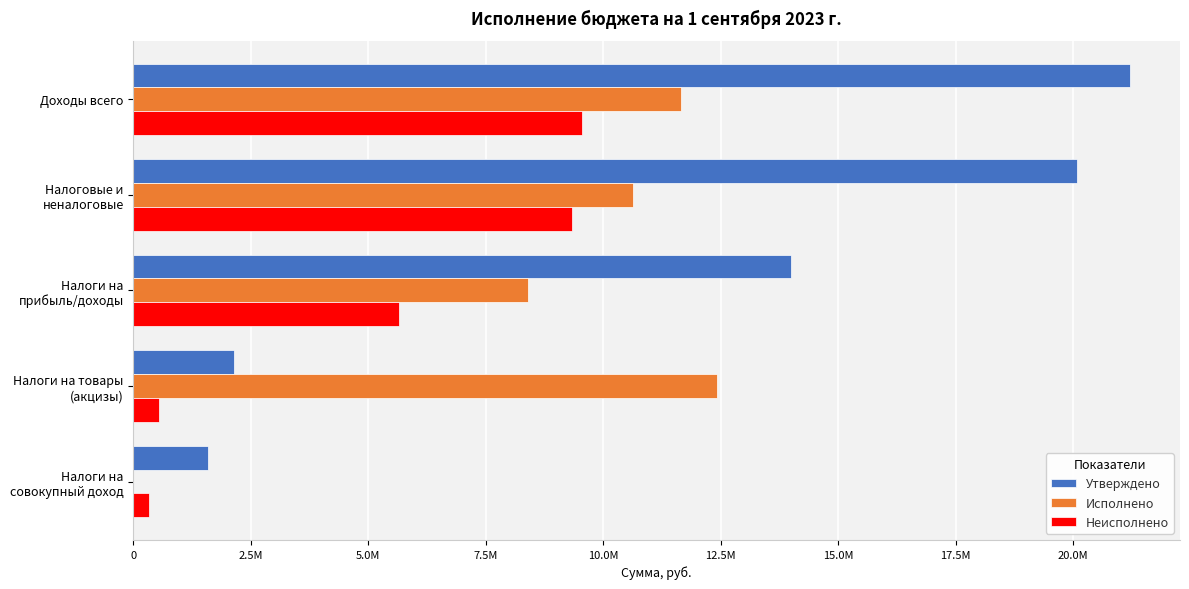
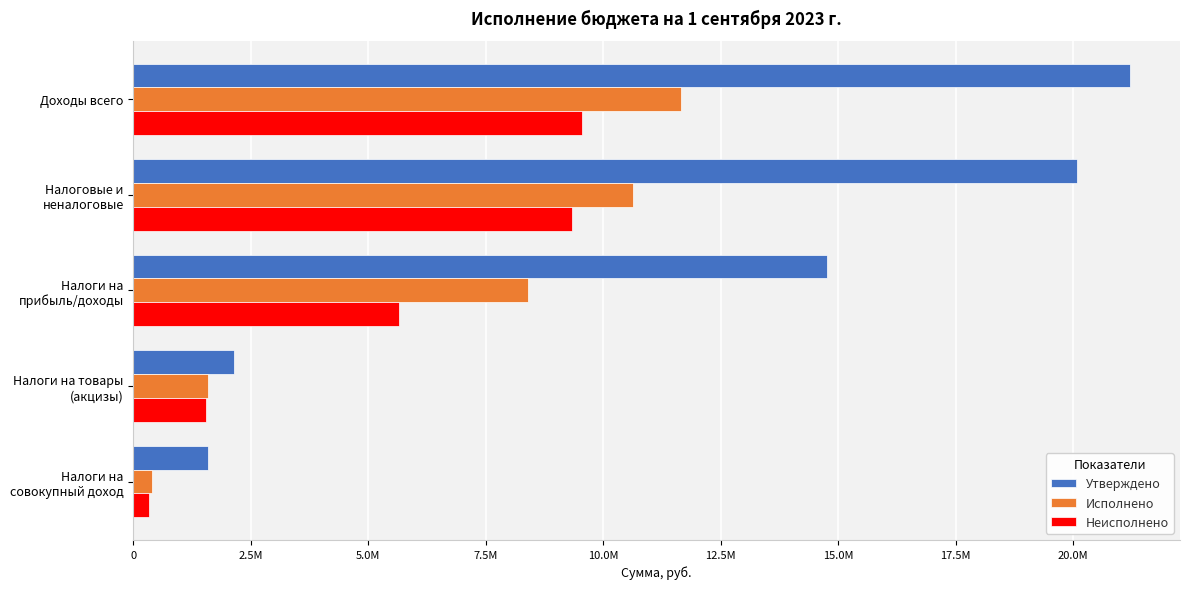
  {
    "Утверждено": {
      "Доходы всего": 21200000,
      "Налоговые и неналоговые": 20100000,
-     "Налоги на прибыль/доходы": 14000000,
+     "Налоги на прибыль/доходы": 14800000,
      "Налоги на товары (акцизы)": 2100000,
      "Налоги на совокупный доход": 1600000
    },
    "Исполнено": {
      "Доходы всего": 11700000,
      "Налоговые и неналоговые": 10600000,
      "Налоги на прибыль/доходы": 8400000,
-     "Налоги на товары (акцизы)": 12400000,
-     "Налоги на совокупный доход": 0
+     "Налоги на товары (акцизы)": 1600000,
+     "Налоги на совокупный доход": 400000
    },
    "Неисполнено": {
      "Доходы всего": 9600000,
      "Налоговые и неналоговые": 9300000,
      "Налоги на прибыль/доходы": 5600000,
-     "Налоги на товары (акцизы)": 500000,
+     "Налоги на товары (акцизы)": 1600000,
      "Налоги на совокупный доход": 300000
    }
  }
